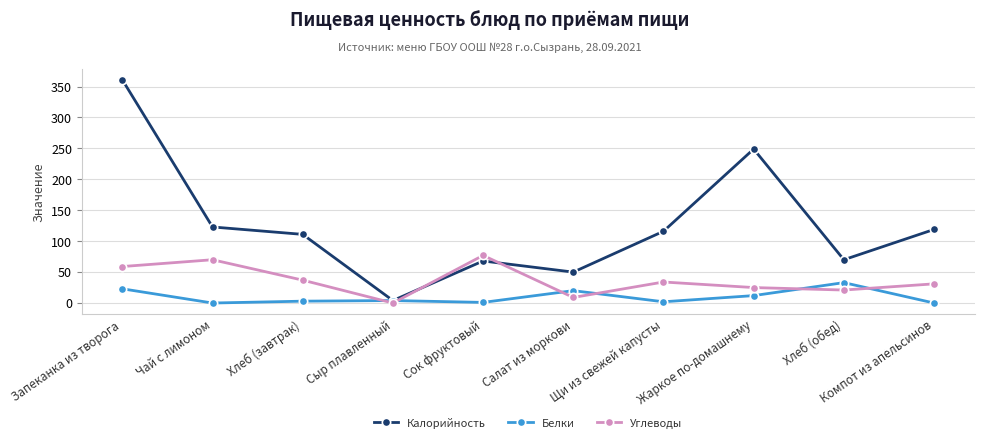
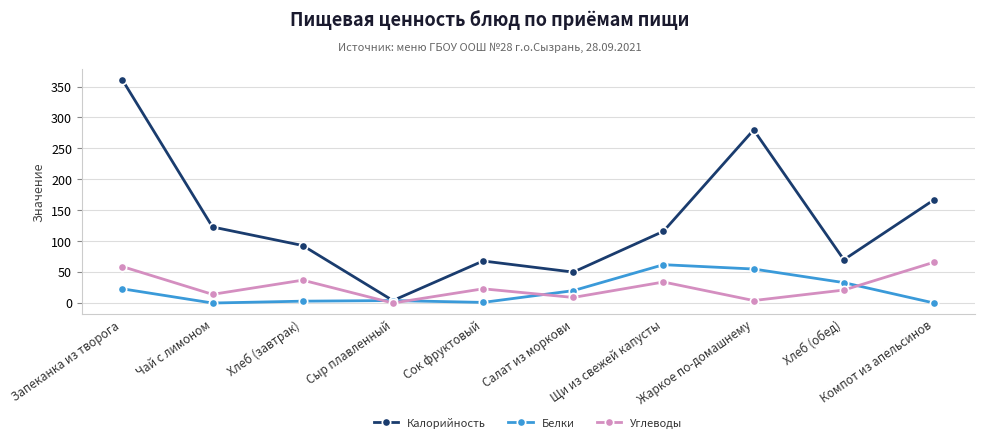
  {
    "Калорийность": {
      "Запеканка из творога": 360,
      "Чай с лимоном": 120,
-     "Хлеб (завтрак)": 110,
+     "Хлеб (завтрак)": 90,
      "Сок фруктовый": 70,
      "Салат из моркови": 50,
      "Щи из свежей капусты": 120,
-     "Жаркое по-домашнему": 250,
+     "Жаркое по-домашнему": 280,
      "Хлеб (обед)": 70,
-     "Компот из апельсинов": 120
+     "Компот из апельсинов": 170
    },
    "Белки": {
      "Запеканка из творога": 20,
      "Чай с лимоном": 0,
      "Хлеб (завтрак)": 0,
      "Сок фруктовый": 0,
      "Салат из моркови": 20,
-     "Щи из свежей капусты": 0,
-     "Жаркое по-домашнему": 10,
+     "Щи из свежей капусты": 60,
+     "Жаркое по-домашнему": 60,
      "Хлеб (обед)": 30,
      "Компот из апельсинов": 0
    },
    "Углеводы": {
      "Запеканка из творога": 60,
-     "Чай с лимоном": 70,
+     "Чай с лимоном": 10,
      "Хлеб (завтрак)": 40,
-     "Сок фруктовый": 80,
+     "Сок фруктовый": 20,
      "Салат из моркови": 10,
      "Щи из свежей капусты": 30,
-     "Жаркое по-домашнему": 30,
+     "Жаркое по-домашнему": 0,
      "Хлеб (обед)": 20,
-     "Компот из апельсинов": 30
+     "Компот из апельсинов": 70
    }
  }
